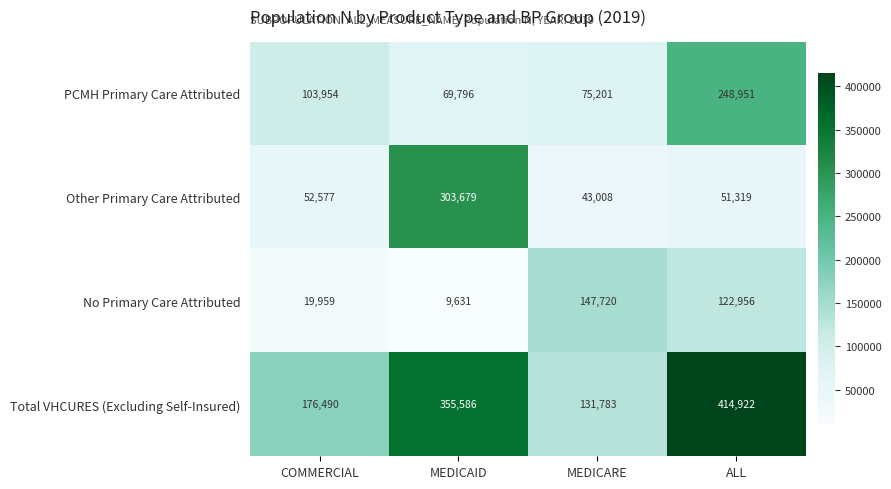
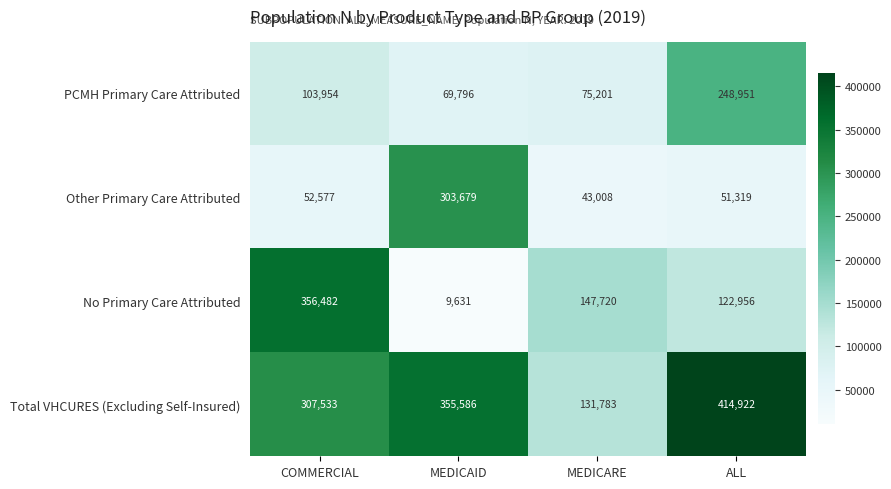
  {
    "PCMH Primary Care Attributed": {
      "COMMERCIAL": "103,954",
      "MEDICAID": "69,796",
      "MEDICARE": "75,201",
      "ALL": "248,951"
    },
    "Other Primary Care Attributed": {
      "COMMERCIAL": "52,577",
      "MEDICAID": "303,679",
      "MEDICARE": "43,008",
      "ALL": "51,319"
    },
    "No Primary Care Attributed": {
-     "COMMERCIAL": "19,959",
+     "COMMERCIAL": "356,482",
      "MEDICAID": "9,631",
      "MEDICARE": "147,720",
      "ALL": "122,956"
    },
    "Total VHCURES (Excluding Self-Insured)": {
-     "COMMERCIAL": "176,490",
+     "COMMERCIAL": "307,533",
      "MEDICAID": "355,586",
      "MEDICARE": "131,783",
      "ALL": "414,922"
    }
  }
